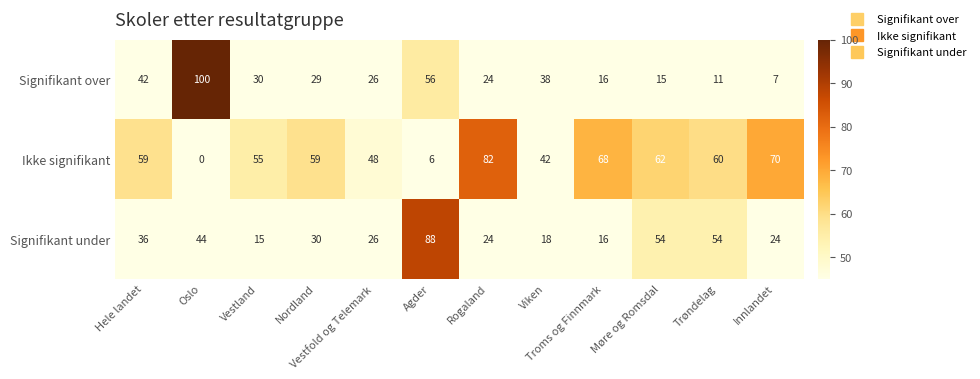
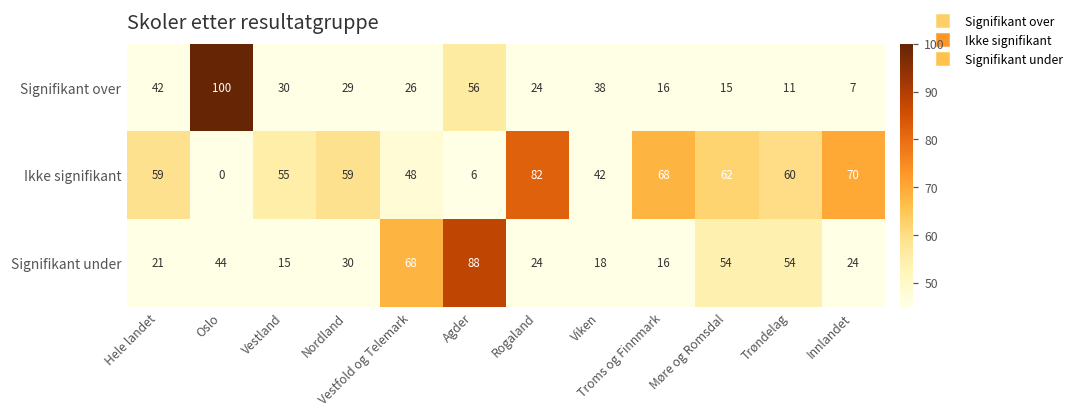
  {
    "Signifikant over": {
      "Hele landet": 42,
      "Oslo": 100,
      "Vestland": 30,
      "Nordland": 29,
      "Vestfold og Telemark": 26,
      "Agder": 56,
      "Rogaland": 24,
      "Viken": 38,
      "Troms og Finnmark": 16,
      "Møre og Romsdal": 15,
      "Trøndelag": 11,
      "Innlandet": 7
    },
    "Ikke signifikant": {
      "Hele landet": 59,
      "Oslo": 0,
      "Vestland": 55,
      "Nordland": 59,
      "Vestfold og Telemark": 48,
      "Agder": 6,
      "Rogaland": 82,
      "Viken": 42,
      "Troms og Finnmark": 68,
      "Møre og Romsdal": 62,
      "Trøndelag": 60,
      "Innlandet": 70
    },
    "Signifikant under": {
-     "Hele landet": 36,
+     "Hele landet": 21,
      "Oslo": 44,
      "Vestland": 15,
      "Nordland": 30,
-     "Vestfold og Telemark": 26,
+     "Vestfold og Telemark": 68,
      "Agder": 88,
      "Rogaland": 24,
      "Viken": 18,
      "Troms og Finnmark": 16,
      "Møre og Romsdal": 54,
      "Trøndelag": 54,
      "Innlandet": 24
    }
  }
